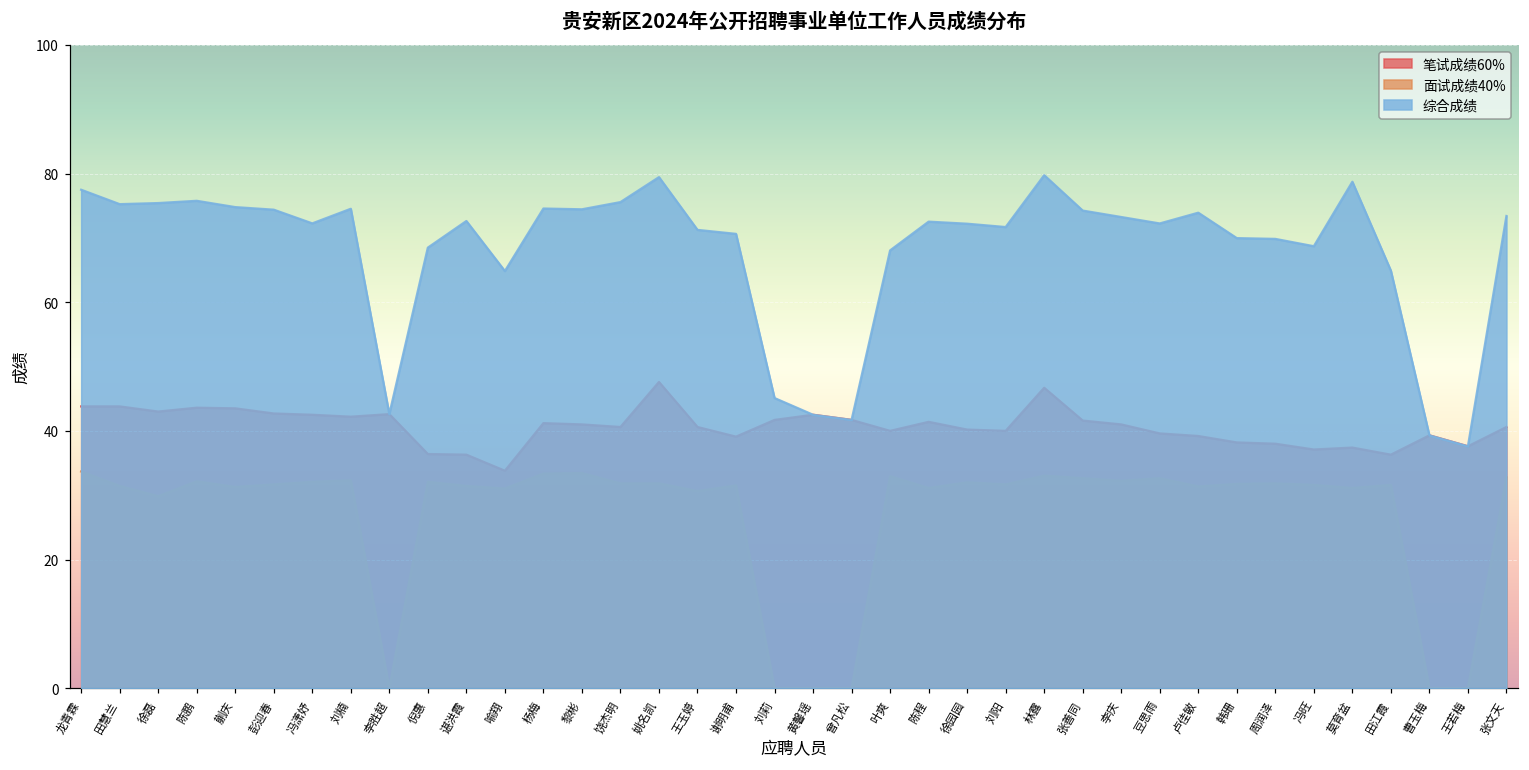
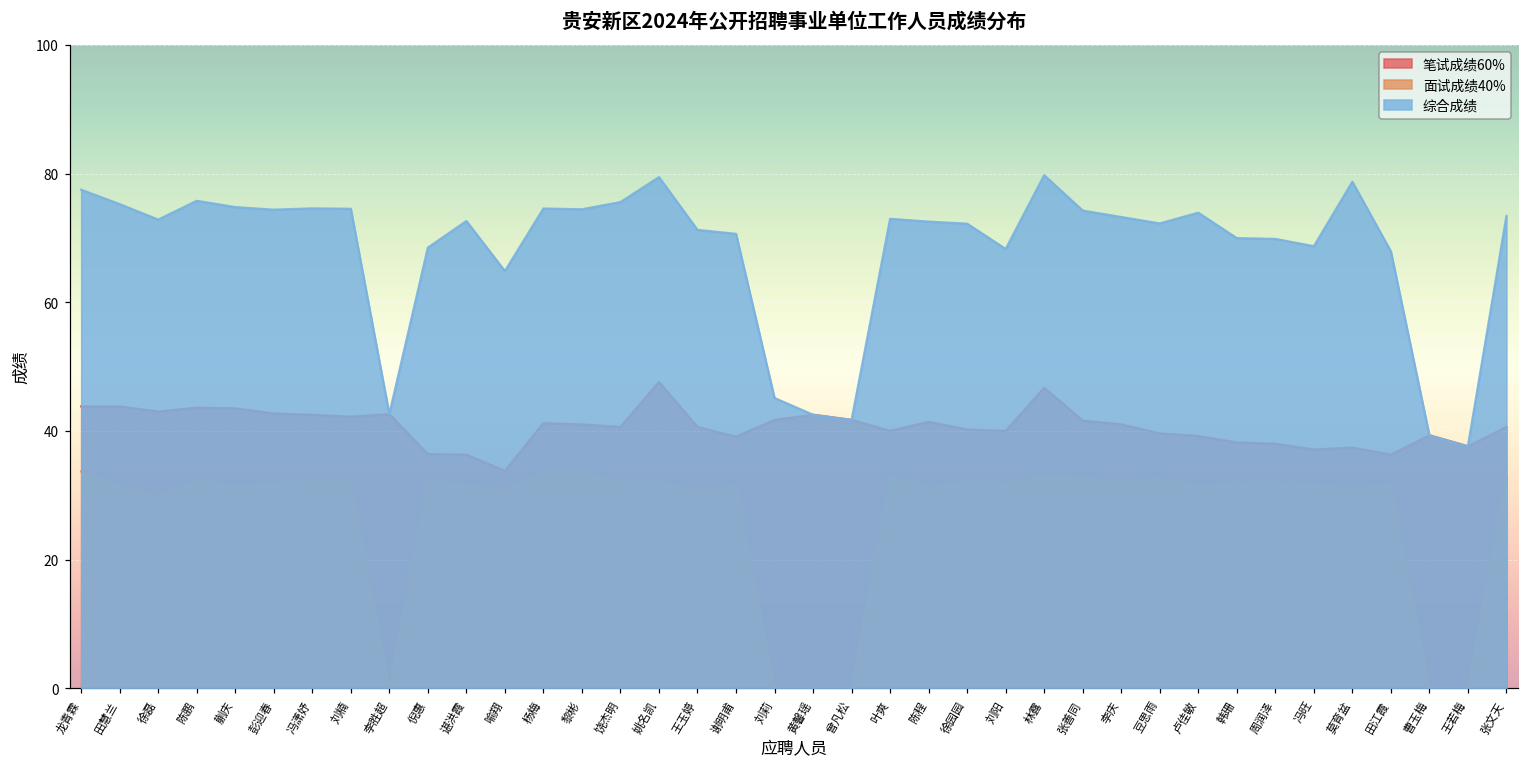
  {
    "综合成绩": {
      "龙青霖": 77,
      "田慧兰": 75,
-     "徐磊": 75,
+     "徐磊": 73,
      "陈鹏": 76,
      "蒯庆": 75,
      "彭迎春": 74,
-     "冯潇妤": 72,
+     "冯潇妤": 75,
      "刘楠": 75,
      "倪惠": 68,
      "谌洪霞": 73,
      "喻翔": 65,
      "杨梅": 75,
      "黎彬": 74,
      "饶杰明": 76,
      "姚名凯": 79,
      "王玉婷": 71,
      "谢明甫": 71,
      "刘莉": 45,
-     "叶爽": 68,
+     "叶爽": 73,
      "陈程": 73,
      "徐园园": 72,
-     "刘阳": 72,
+     "刘阳": 68,
      "林露": 80,
      "张善同": 74,
      "李庆": 73,
      "豆思雨": 72,
      "卢佳敏": 74,
      "韩珊": 70,
      "周润泽": 70,
      "冯旺": 69,
      "莫育盆": 79,
-     "田江霞": 65,
+     "田江霞": 68,
      "张文天": 73
    }
  }
